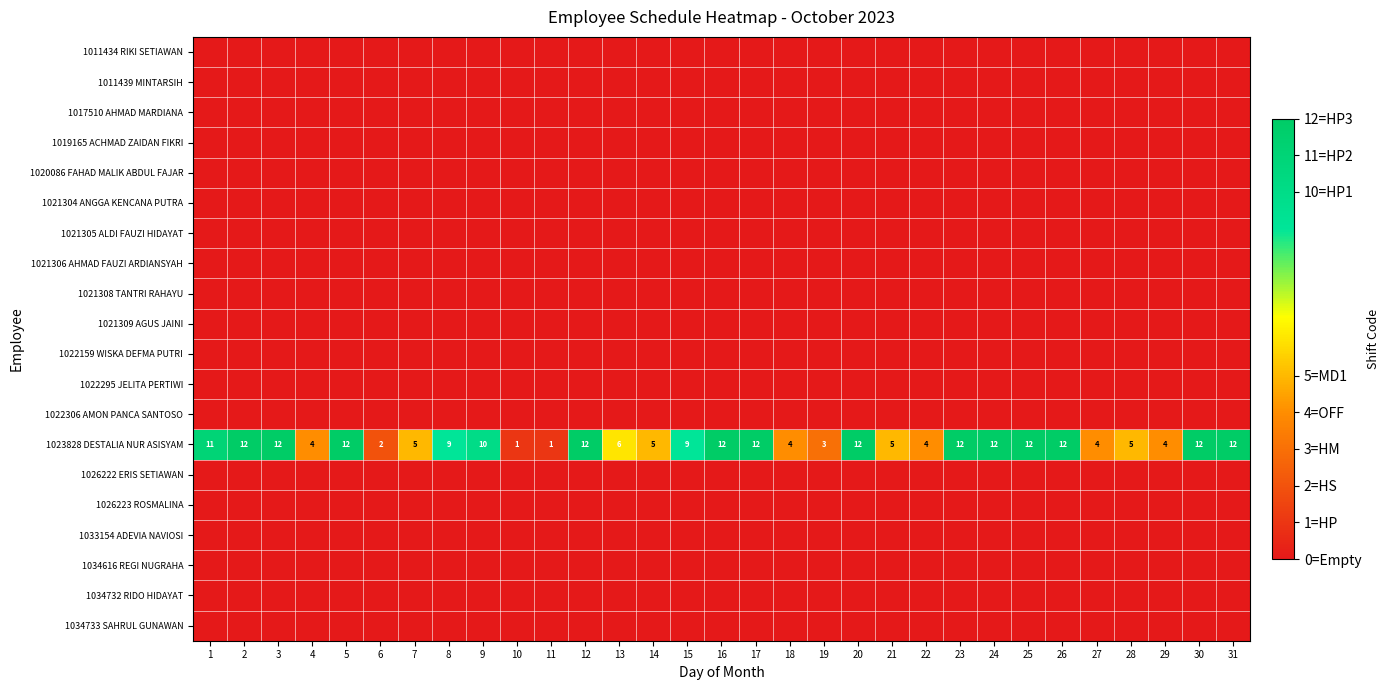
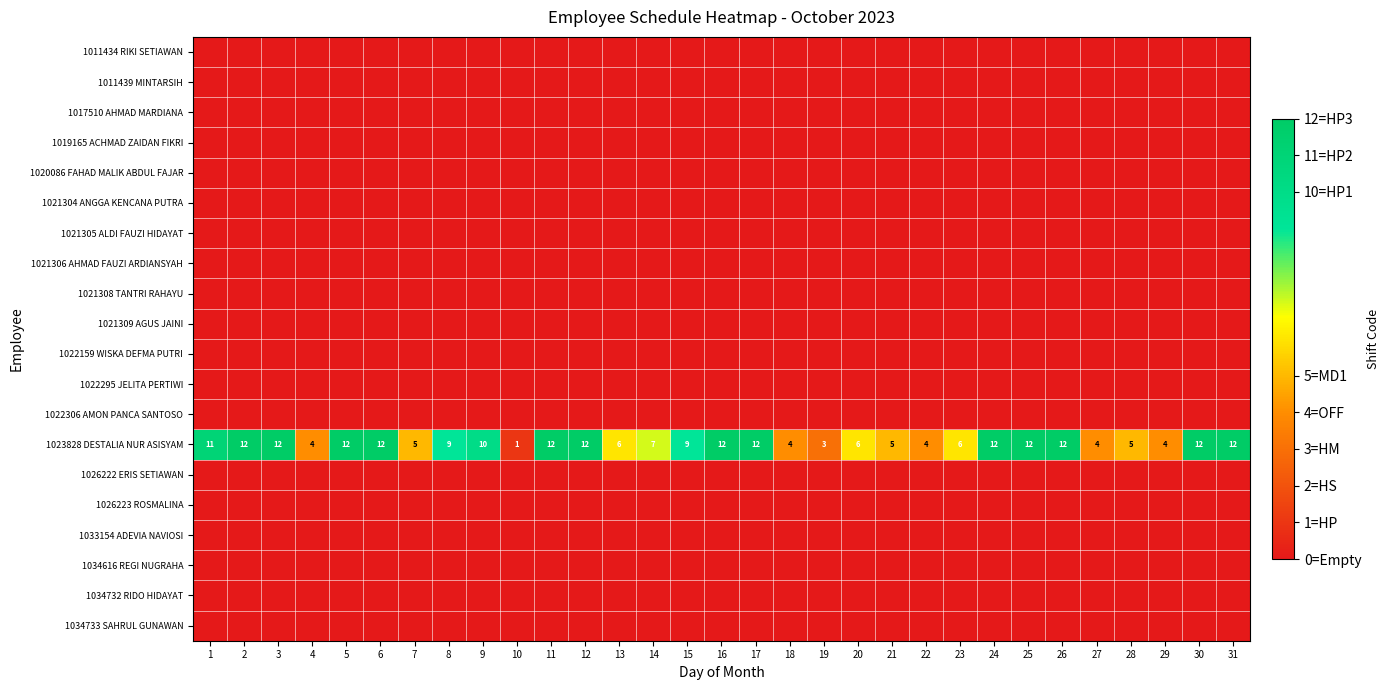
  {
    "1023828 DESTALIA NUR ASISYAM": {
      "1": 11,
      "2": 12,
      "3": 12,
      "4": 4,
      "5": 12,
-     "6": 2,
+     "6": 12,
      "7": 5,
      "8": 9,
      "9": 10,
      "10": 1,
-     "11": 1,
+     "11": 12,
      "12": 12,
      "13": 6,
-     "14": 5,
+     "14": 7,
      "15": 9,
      "16": 12,
      "17": 12,
      "18": 4,
      "19": 3,
-     "20": 12,
+     "20": 6,
      "21": 5,
      "22": 4,
-     "23": 12,
+     "23": 6,
      "24": 12,
      "25": 12,
      "26": 12,
      "27": 4,
      "28": 5,
      "29": 4,
      "30": 12,
      "31": 12
    }
  }
